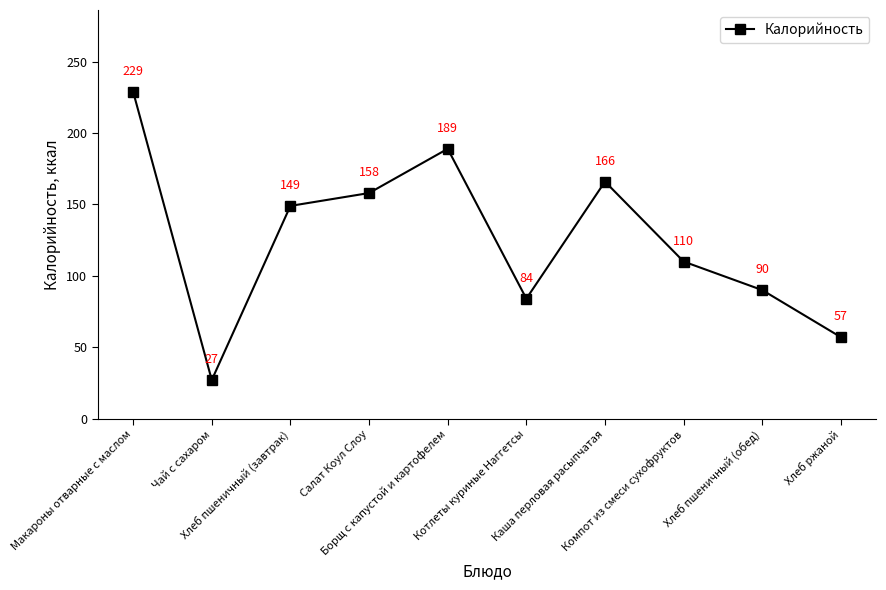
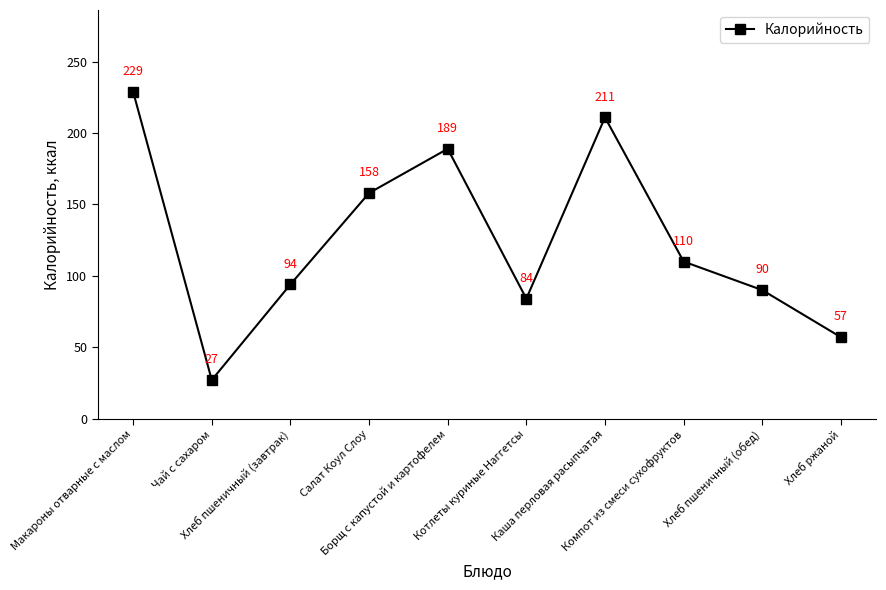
  {
    "Макароны отварные с маслом": 229,
    "Чай с сахаром": 27,
-   "Хлеб пшеничный (завтрак)": 149,
+   "Хлеб пшеничный (завтрак)": 94,
    "Салат Коул Слоу": 158,
    "Борщ с капустой и картофелем": 189,
    "Котлеты куриные Наггетсы": 84,
-   "Каша перловая расыпчатая": 166,
+   "Каша перловая расыпчатая": 211,
    "Компот из смеси сухофруктов": 110,
    "Хлеб пшеничный (обед)": 90,
    "Хлеб ржаной": 57
  }
